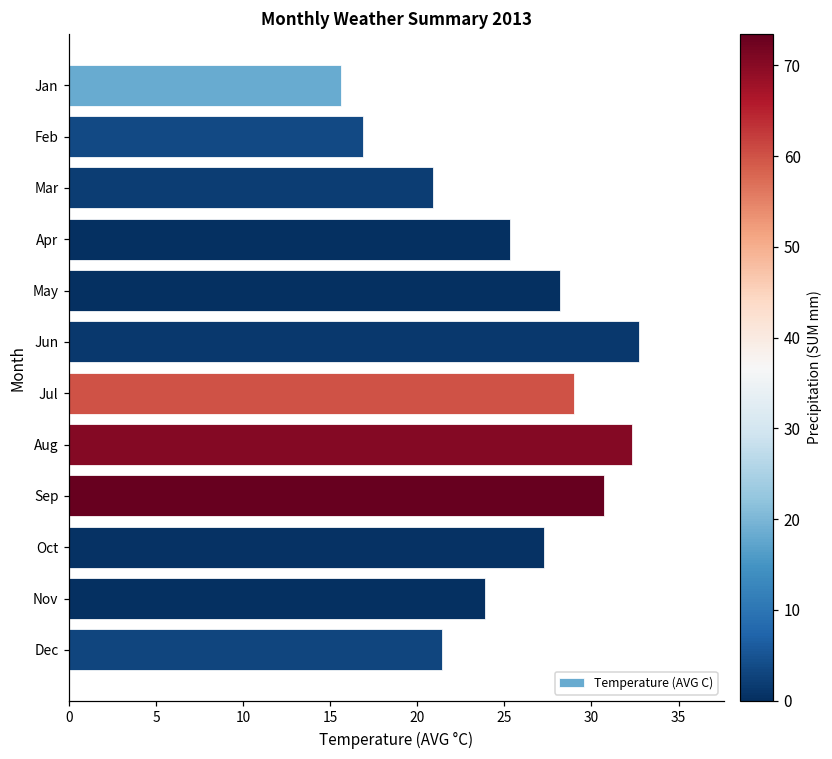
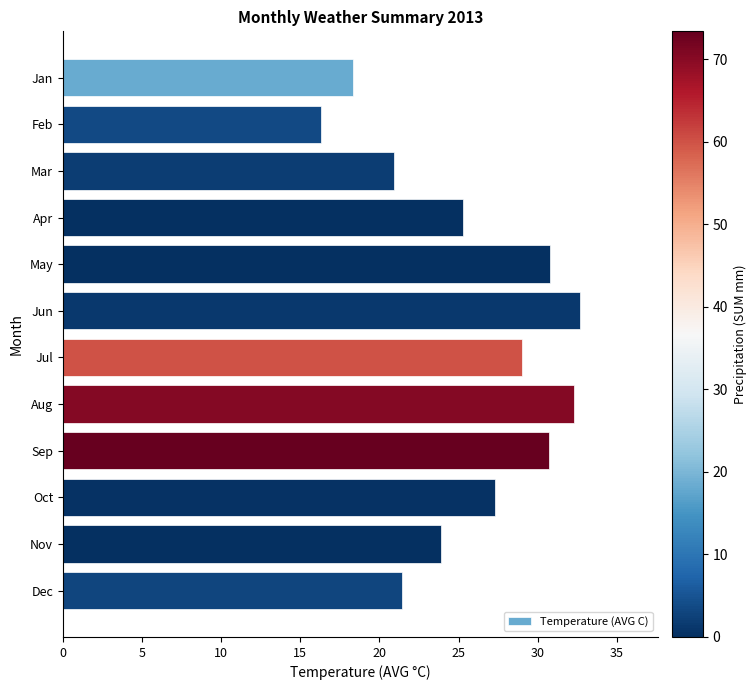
  {
-   "Jan": 15.6,
-   "Feb": 16.9,
+   "Jan": 18.3,
+   "Feb": 16.3,
    "Mar": 20.9,
    "Apr": 25.3,
-   "May": 28.2,
+   "May": 30.8,
    "Jun": 32.7,
    "Jul": 29.0,
    "Aug": 32.3,
    "Sep": 30.7,
    "Oct": 27.3,
    "Nov": 23.9,
    "Dec": 21.4
  }
